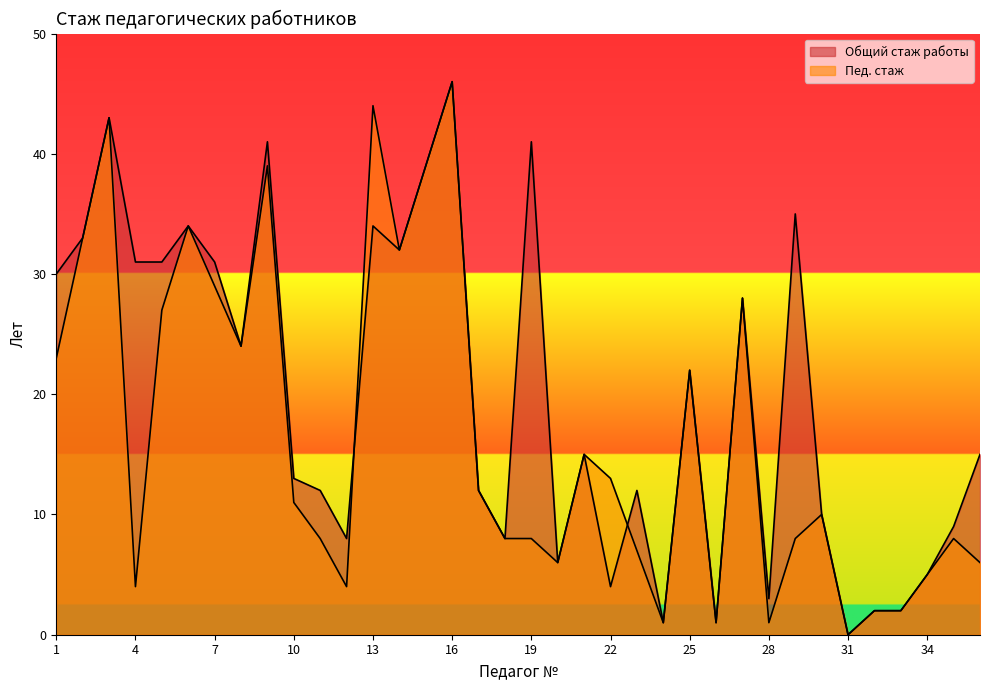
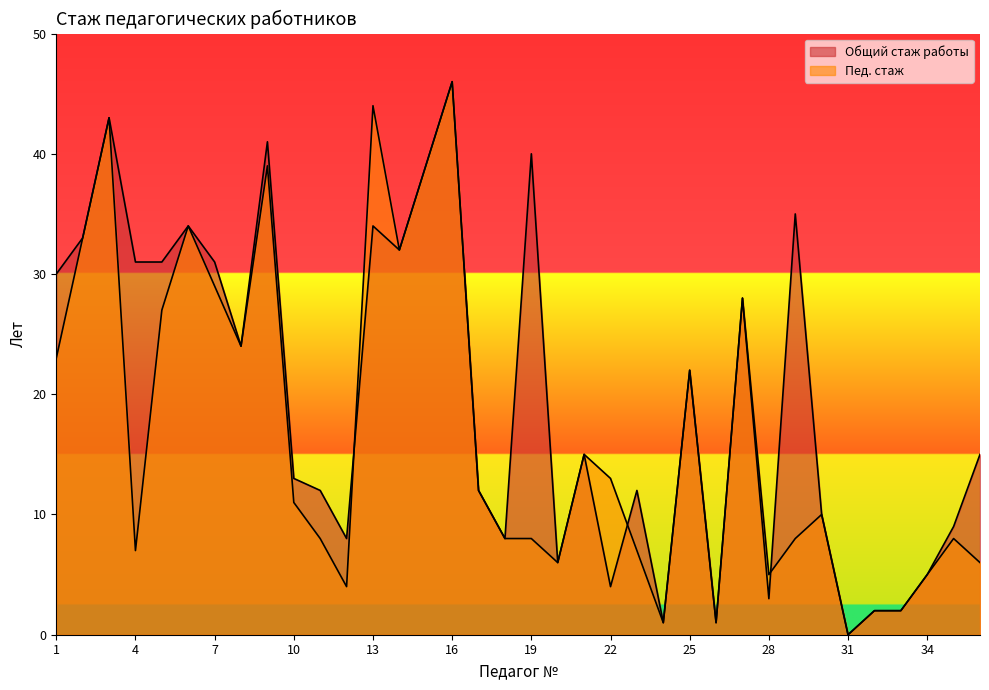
  {
    "Общий стаж работы": {
      "1": 30,
      "4": 31,
      "7": 31,
      "10": 13,
      "13": 34,
-     "19": 41,
+     "19": 40,
      "22": 4,
      "28": 3
    },
    "Пед. стаж": {
      "1": 23,
-     "4": 4,
+     "4": 7,
      "7": 29,
      "10": 11,
      "13": 44,
      "19": 8,
      "22": 13,
-     "28": 1
+     "28": 5
    }
  }
